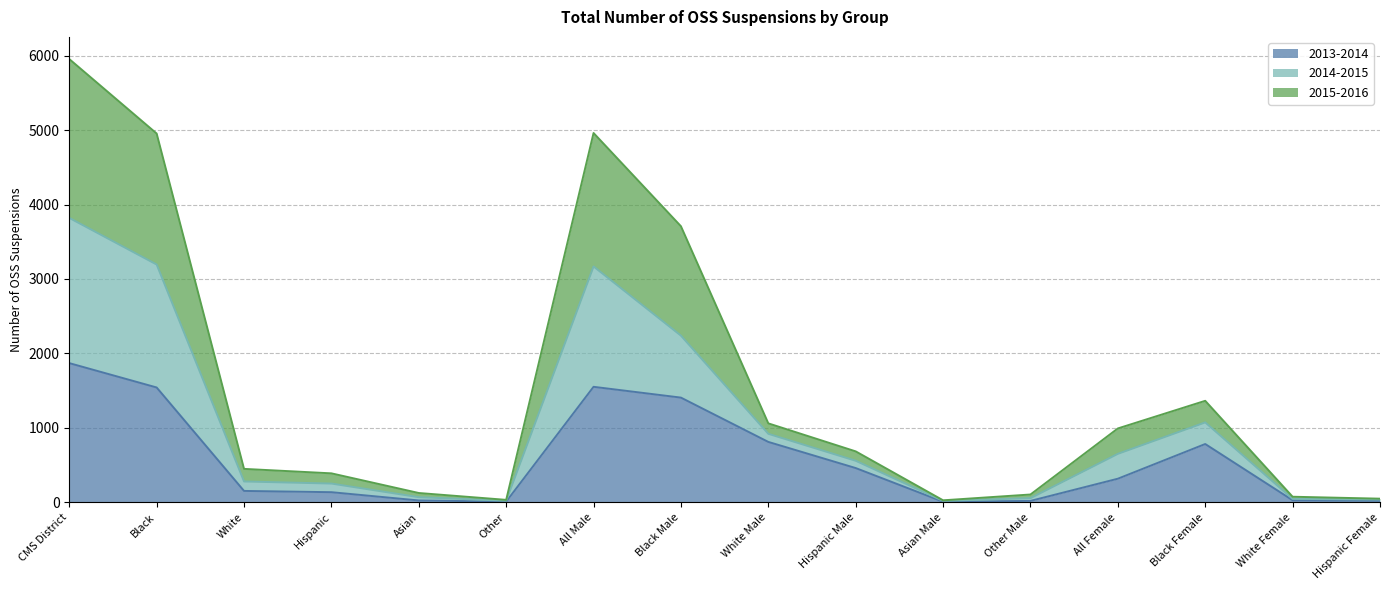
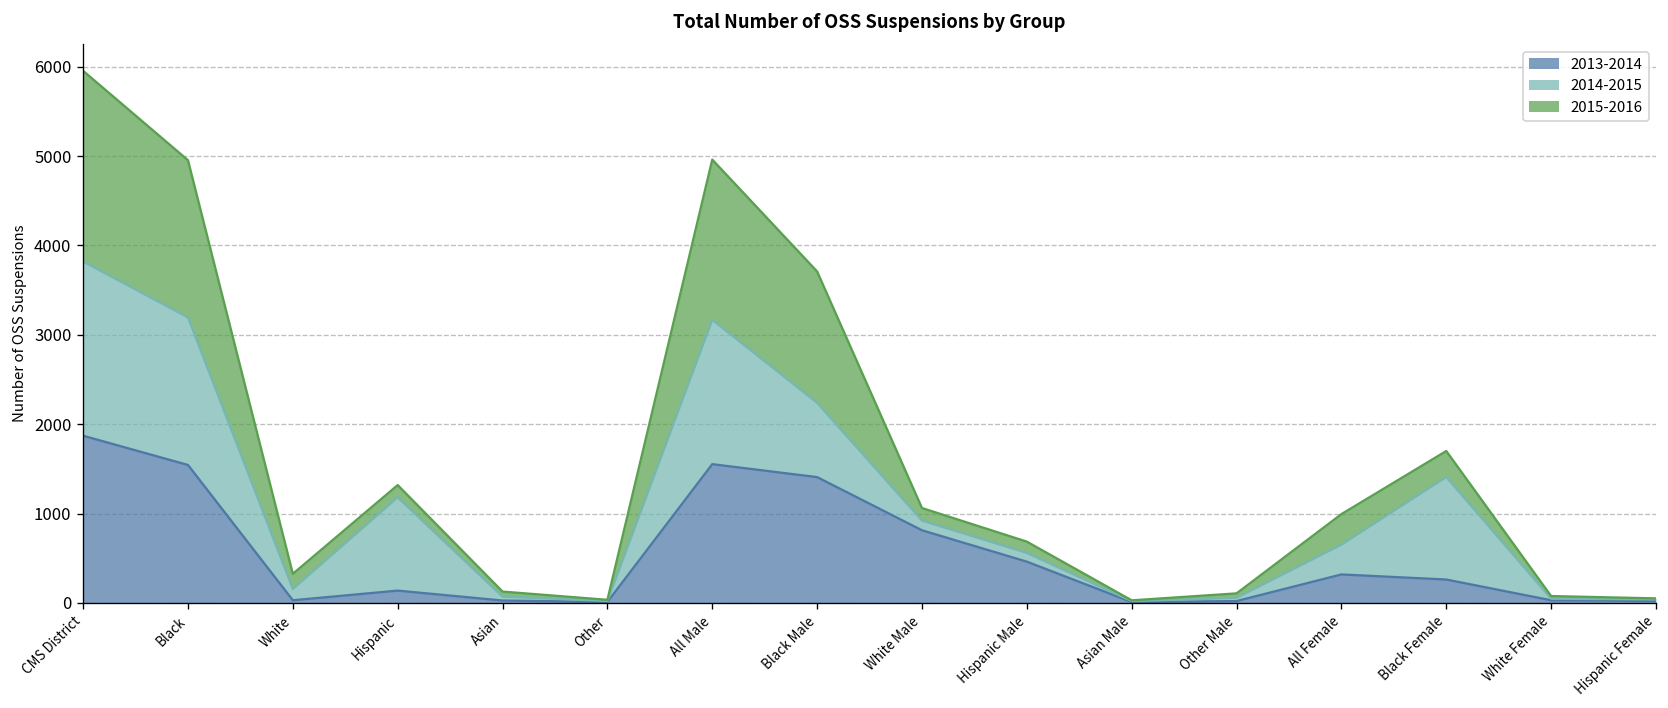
  {
    "2013-2014": {
      "CMS District": 1900,
      "Black": 1500,
-     "White": 200,
+     "White": 0,
      "Hispanic": 100,
      "Asian": 0,
      "All Male": 1600,
      "Black Male": 1400,
      "White Male": 800,
      "Hispanic Male": 500,
      "Other Male": 0,
      "All Female": 300,
-     "Black Female": 800
+     "Black Female": 300
    },
    "2014-2015": {
      "CMS District": 2000,
      "Black": 1700,
      "White": 100,
-     "Hispanic": 100,
+     "Hispanic": 1000,
      "Asian": 0,
      "All Male": 1600,
      "Black Male": 800,
      "White Male": 100,
      "Hispanic Male": 100,
      "Other Male": 0,
      "All Female": 300,
-     "Black Female": 300
+     "Black Female": 1100
    },
    "2015-2016": {
      "CMS District": 2100,
      "Black": 1800,
      "White": 200,
      "Hispanic": 100,
      "Asian": 100,
      "All Male": 1800,
      "Black Male": 1500,
      "White Male": 100,
      "Hispanic Male": 100,
      "Other Male": 0,
      "All Female": 300,
      "Black Female": 300
    }
  }
